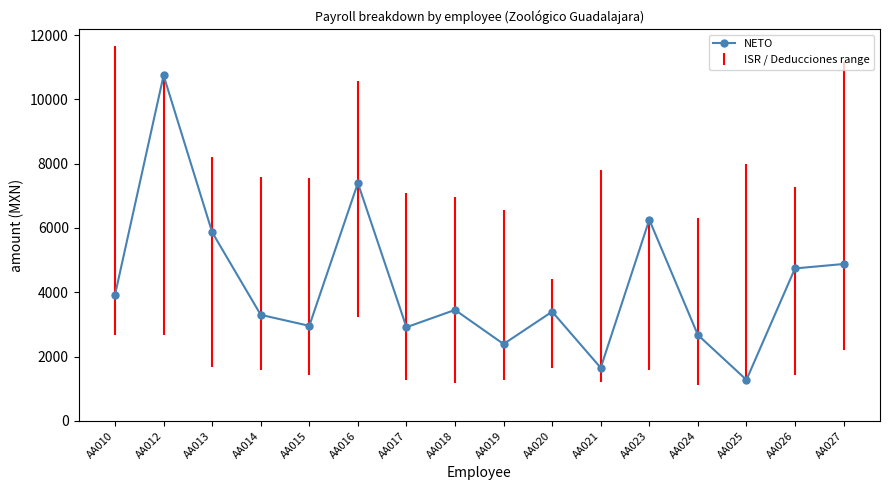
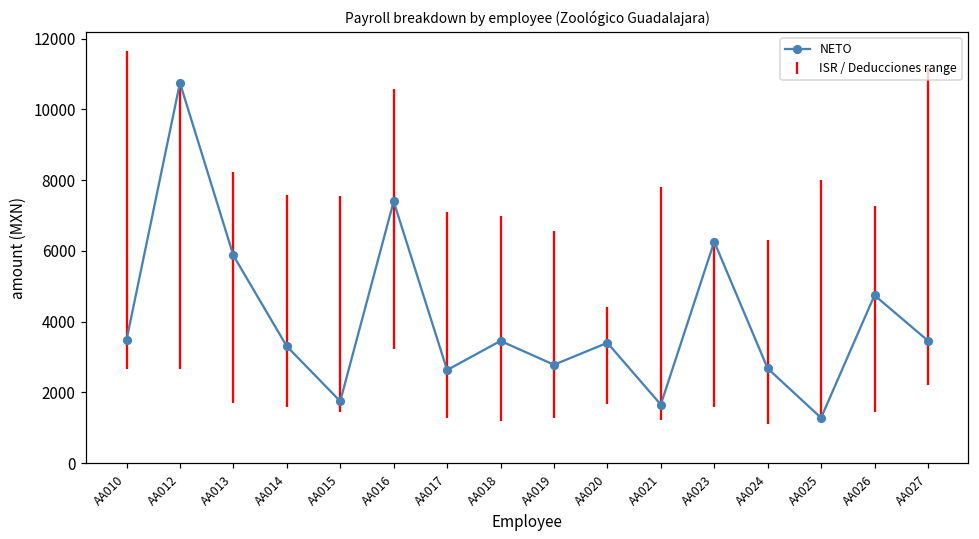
  {
-   "AA010": 3900,
+   "AA010": 3500,
    "AA012": 10700,
    "AA013": 5900,
    "AA014": 3300,
-   "AA015": 3000,
+   "AA015": 1700,
    "AA016": 7400,
-   "AA017": 2900,
+   "AA017": 2600,
    "AA018": 3500,
-   "AA019": 2400,
+   "AA019": 2800,
    "AA020": 3400,
    "AA021": 1700,
    "AA023": 6300,
    "AA024": 2700,
    "AA025": 1300,
    "AA026": 4700,
-   "AA027": 4900
+   "AA027": 3500
  }
